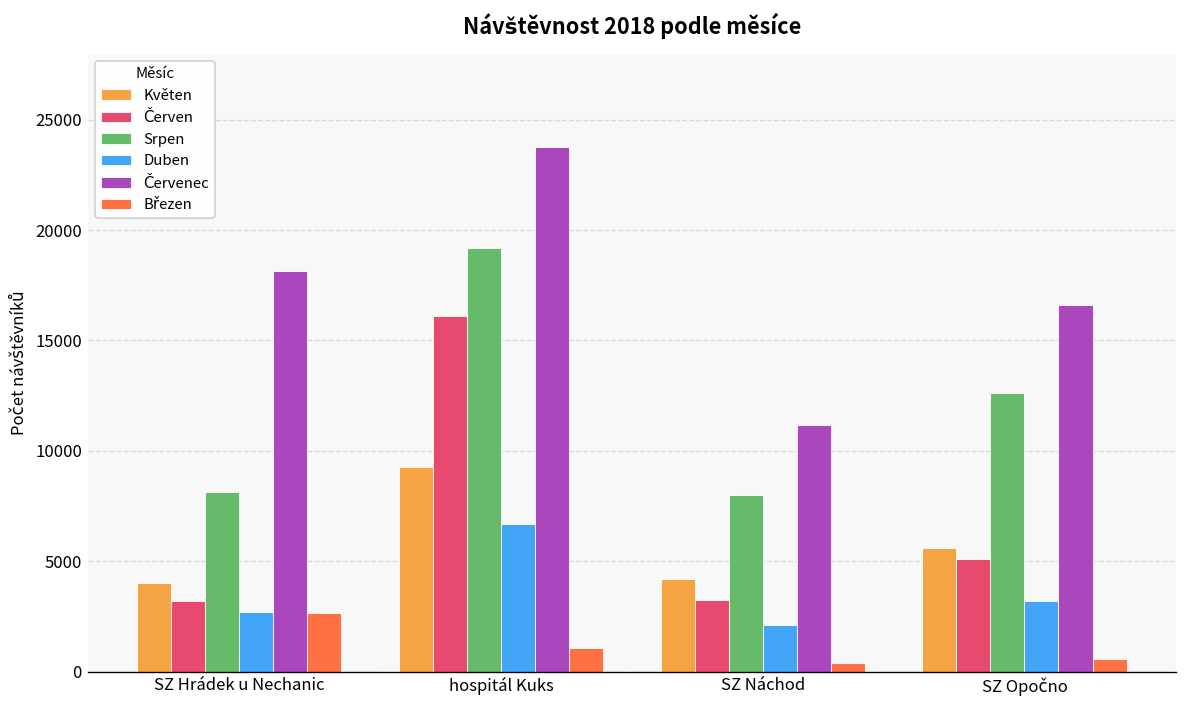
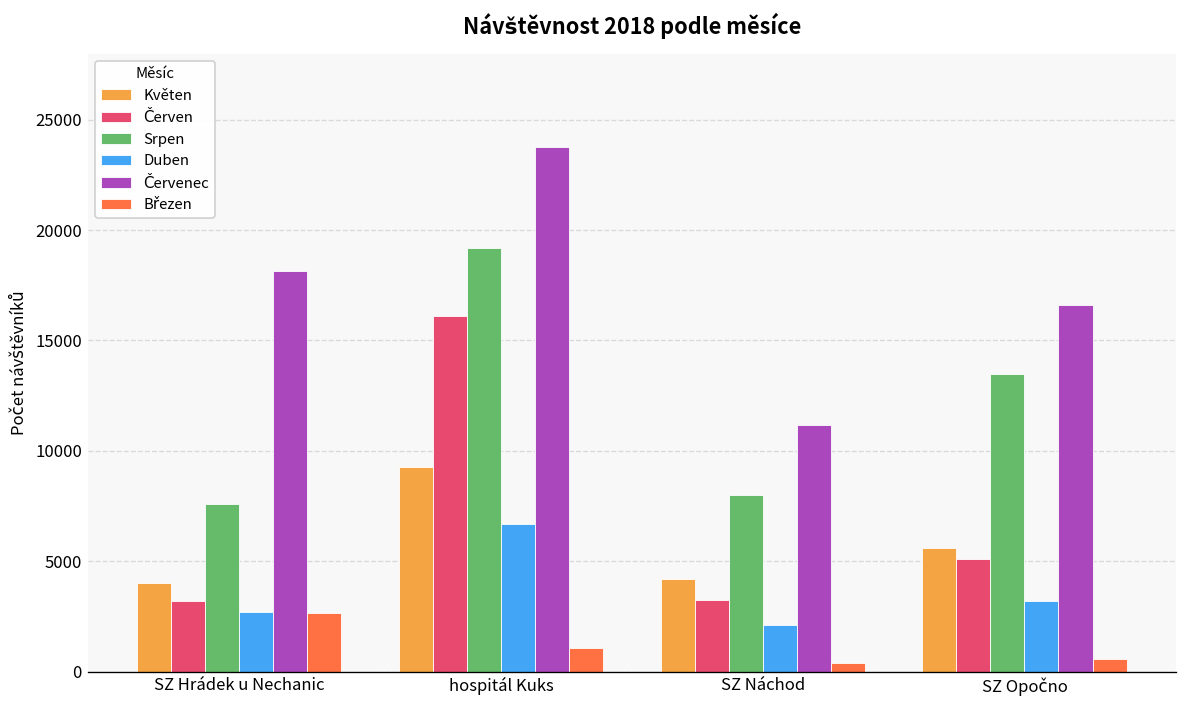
  {
    "Červen": {
      "SZ Hrádek u Nechanic": 3200,
      "hospitál Kuks": 16100,
      "SZ Náchod": 3300,
      "SZ Opočno": 5100
    },
    "Srpen": {
-     "SZ Hrádek u Nechanic": 8100,
+     "SZ Hrádek u Nechanic": 7600,
      "hospitál Kuks": 19200,
      "SZ Náchod": 8000,
-     "SZ Opočno": 12600
+     "SZ Opočno": 13500
    },
    "Duben": {
      "SZ Hrádek u Nechanic": 2700,
      "hospitál Kuks": 6700,
      "SZ Náchod": 2100,
      "SZ Opočno": 3200
    },
    "Červenec": {
      "SZ Hrádek u Nechanic": 18100,
      "hospitál Kuks": 23800,
      "SZ Náchod": 11200,
      "SZ Opočno": 16600
    }
  }
